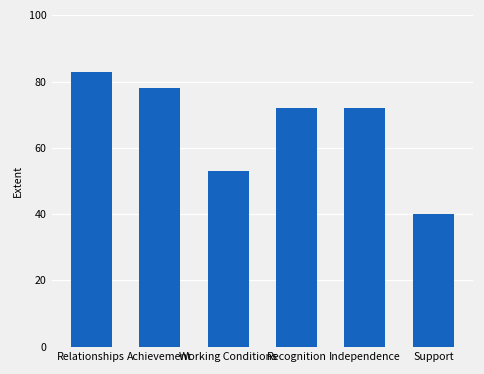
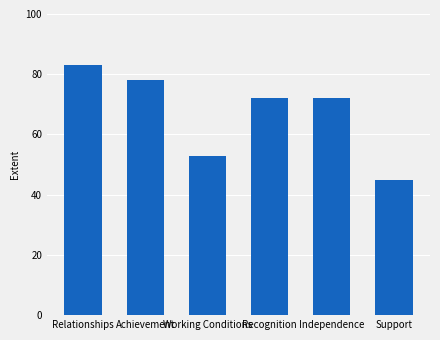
  {
    "Relationships": 83,
    "Working Conditions": 53,
    "Independence": 72,
-   "Support": 40
+   "Support": 45
  }
